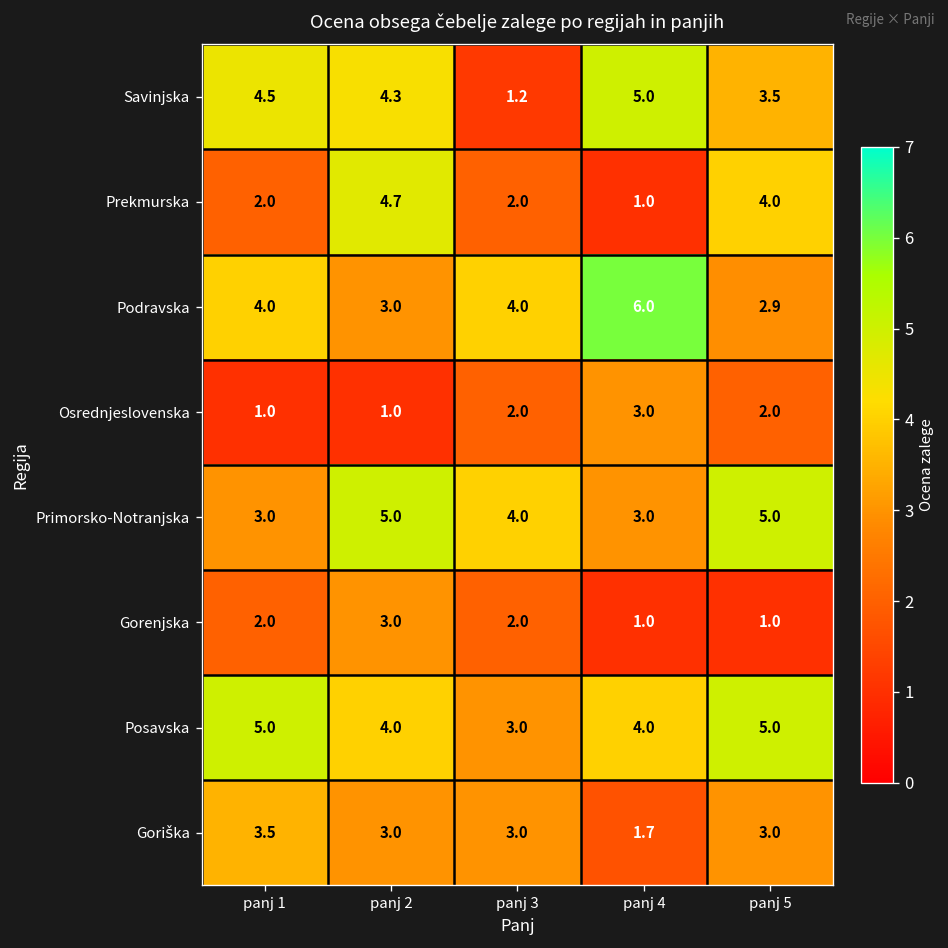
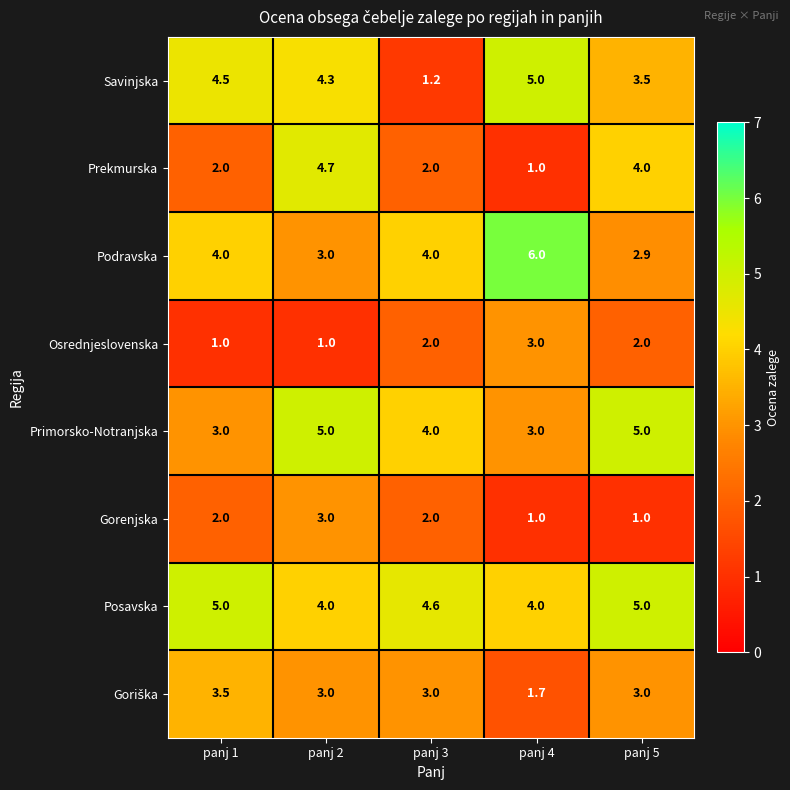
  {
    "Savinjska": {
      "panj 1": 4.5,
      "panj 2": 4.3,
      "panj 3": 1.2,
      "panj 4": 5.0,
      "panj 5": 3.5
    },
    "Prekmurska": {
      "panj 1": 2.0,
      "panj 2": 4.7,
      "panj 3": 2.0,
      "panj 4": 1.0,
      "panj 5": 4.0
    },
    "Podravska": {
      "panj 1": 4.0,
      "panj 2": 3.0,
      "panj 3": 4.0,
      "panj 4": 6.0,
      "panj 5": 2.9
    },
    "Osrednjeslovenska": {
      "panj 1": 1.0,
      "panj 2": 1.0,
      "panj 3": 2.0,
      "panj 4": 3.0,
      "panj 5": 2.0
    },
    "Primorsko-Notranjska": {
      "panj 1": 3.0,
      "panj 2": 5.0,
      "panj 3": 4.0,
      "panj 4": 3.0,
      "panj 5": 5.0
    },
    "Gorenjska": {
      "panj 1": 2.0,
      "panj 2": 3.0,
      "panj 3": 2.0,
      "panj 4": 1.0,
      "panj 5": 1.0
    },
    "Posavska": {
      "panj 1": 5.0,
      "panj 2": 4.0,
-     "panj 3": 3.0,
+     "panj 3": 4.6,
      "panj 4": 4.0,
      "panj 5": 5.0
    },
    "Goriška": {
      "panj 1": 3.5,
      "panj 2": 3.0,
      "panj 3": 3.0,
      "panj 4": 1.7,
      "panj 5": 3.0
    }
  }
